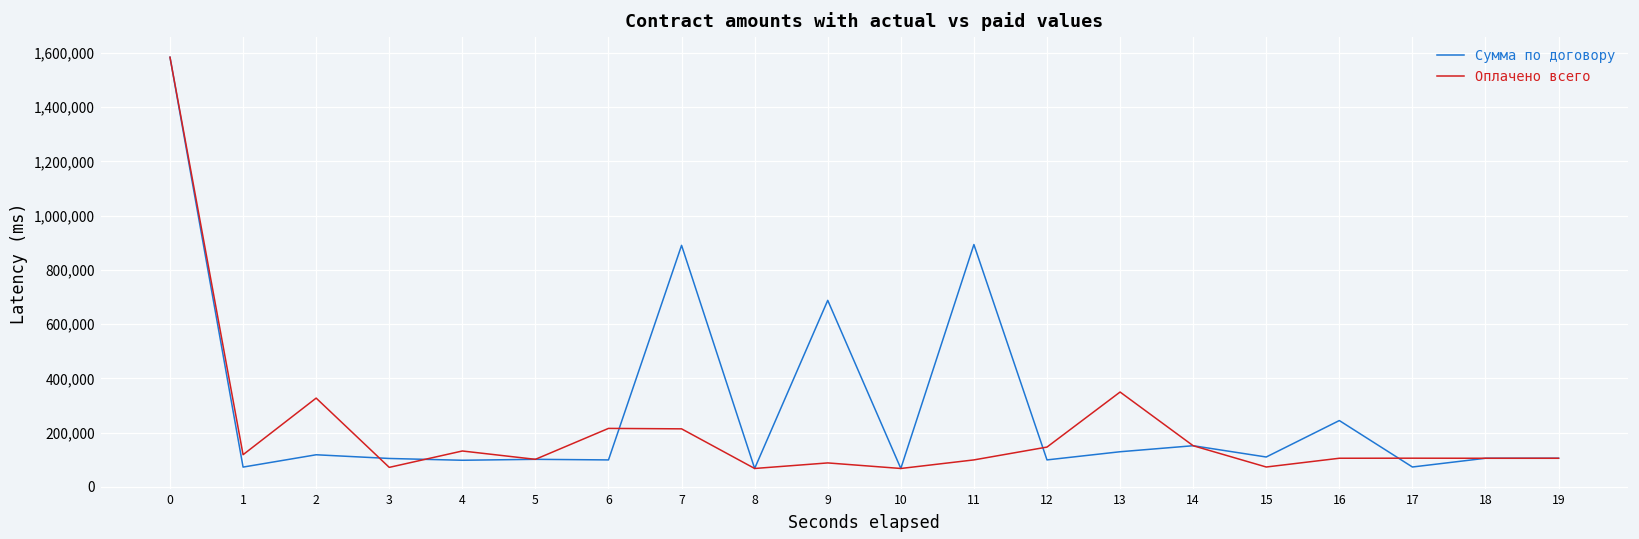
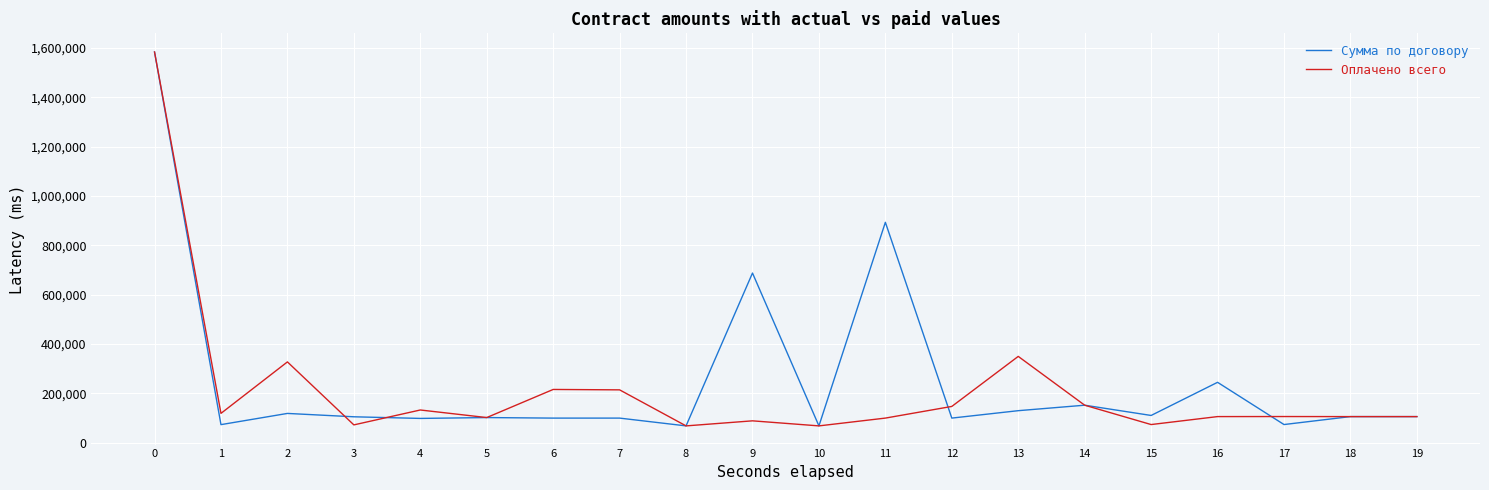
  {
    "Сумма по договору": {
      "1": "70,000",
      "2": "120,000",
      "3": "100,000",
      "4": "100,000",
      "6": "100,000",
-     "7": "890,000",
+     "7": "100,000",
      "9": "690,000",
      "11": "890,000",
      "12": "100,000",
      "13": "130,000",
      "15": "110,000",
      "16": "240,000",
      "17": "70,000"
    },
    "Оплачено всего": {
      "1": "120,000",
      "2": "330,000",
      "3": "70,000",
      "4": "130,000",
      "6": "220,000",
      "7": "210,000",
      "9": "90,000",
      "11": "100,000",
      "12": "150,000",
      "13": "350,000",
      "15": "70,000",
      "16": "110,000",
      "17": "110,000"
    }
  }
